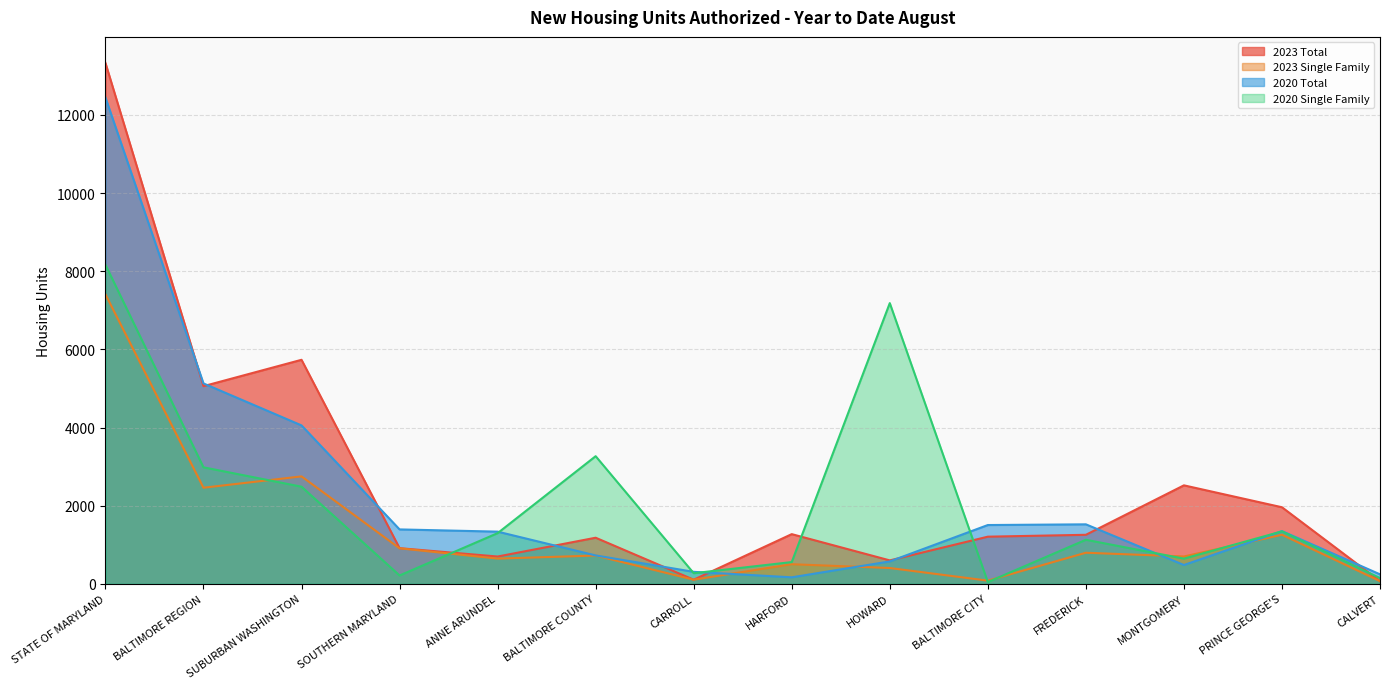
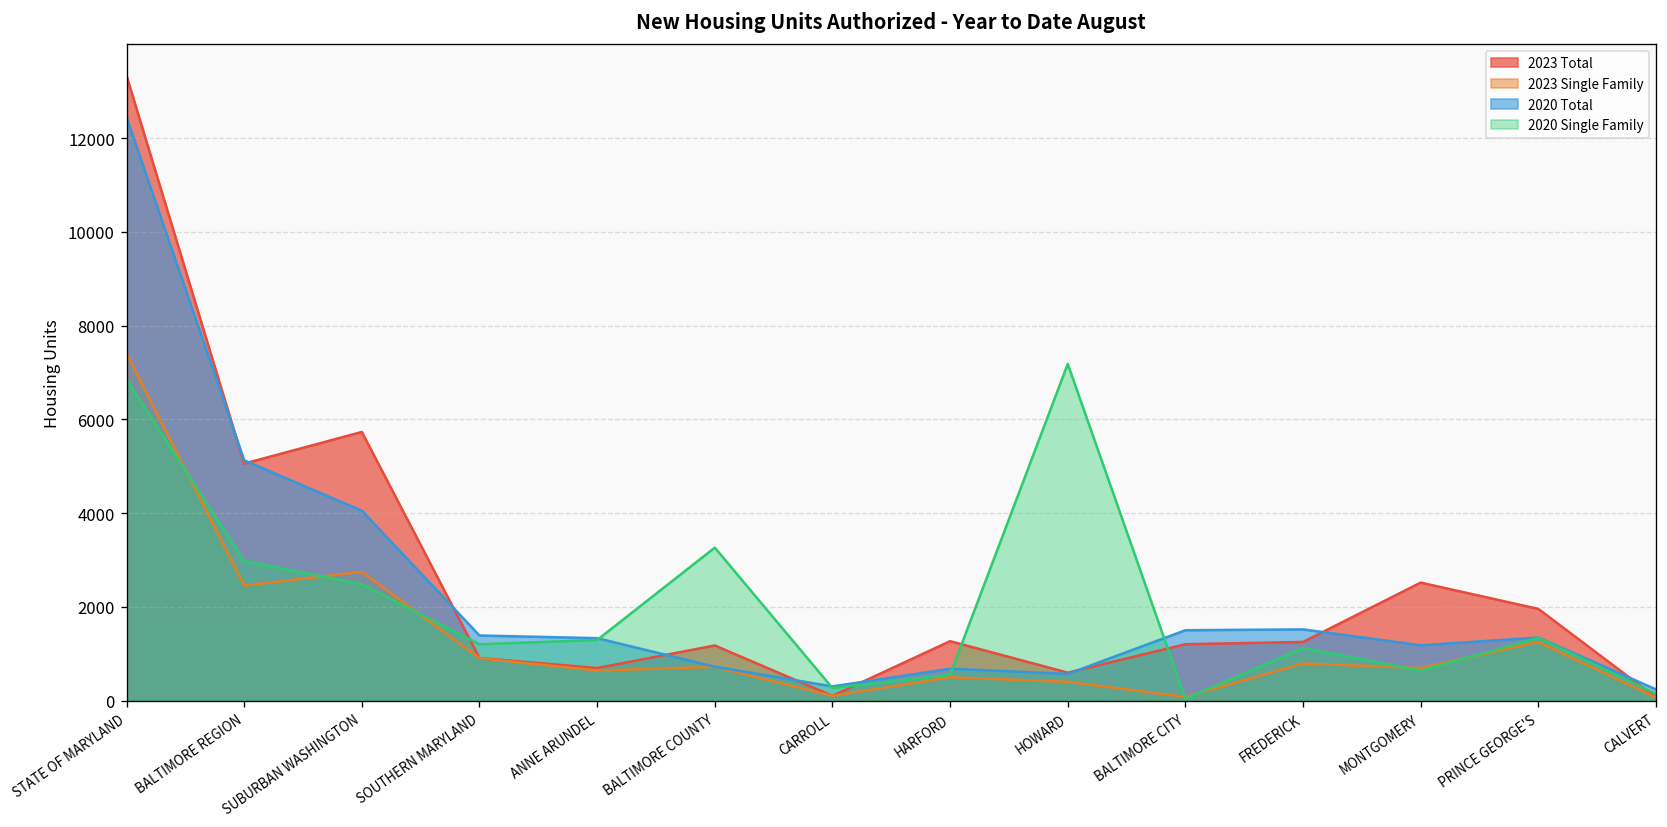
  {
    "2020 Total": {
      "STATE OF MARYLAND": 12400,
      "BALTIMORE REGION": 5100,
      "SUBURBAN WASHINGTON": 4100,
      "SOUTHERN MARYLAND": 1400,
-     "HARFORD": 200,
+     "HARFORD": 700,
      "BALTIMORE CITY": 1500,
      "FREDERICK": 1500,
-     "MONTGOMERY": 500,
+     "MONTGOMERY": 1200,
      "CALVERT": 200
    },
    "2020 Single Family": {
-     "STATE OF MARYLAND": 8200,
+     "STATE OF MARYLAND": 6800,
      "BALTIMORE REGION": 3000,
      "SUBURBAN WASHINGTON": 2500,
-     "SOUTHERN MARYLAND": 200,
+     "SOUTHERN MARYLAND": 1200,
      "BALTIMORE COUNTY": 3300,
      "HOWARD": 7200,
      "FREDERICK": 1100,
      "CALVERT": 100
    }
  }
